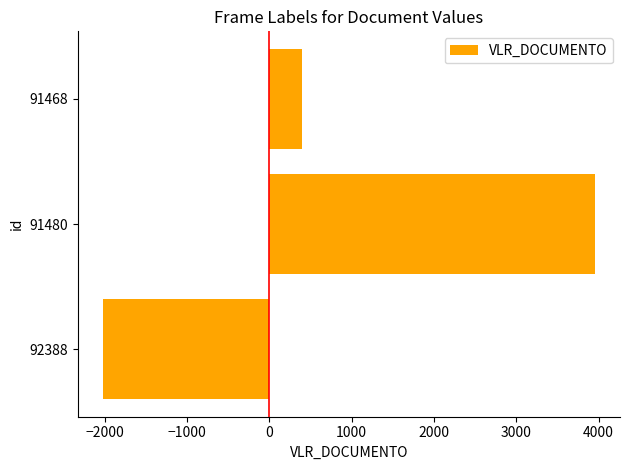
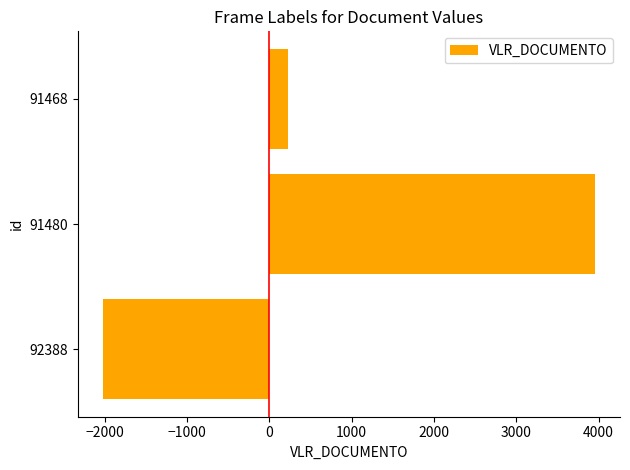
  {
-   "91468": 400,
+   "91468": 200,
    "91480": 4000,
    "92388": -2000
  }
